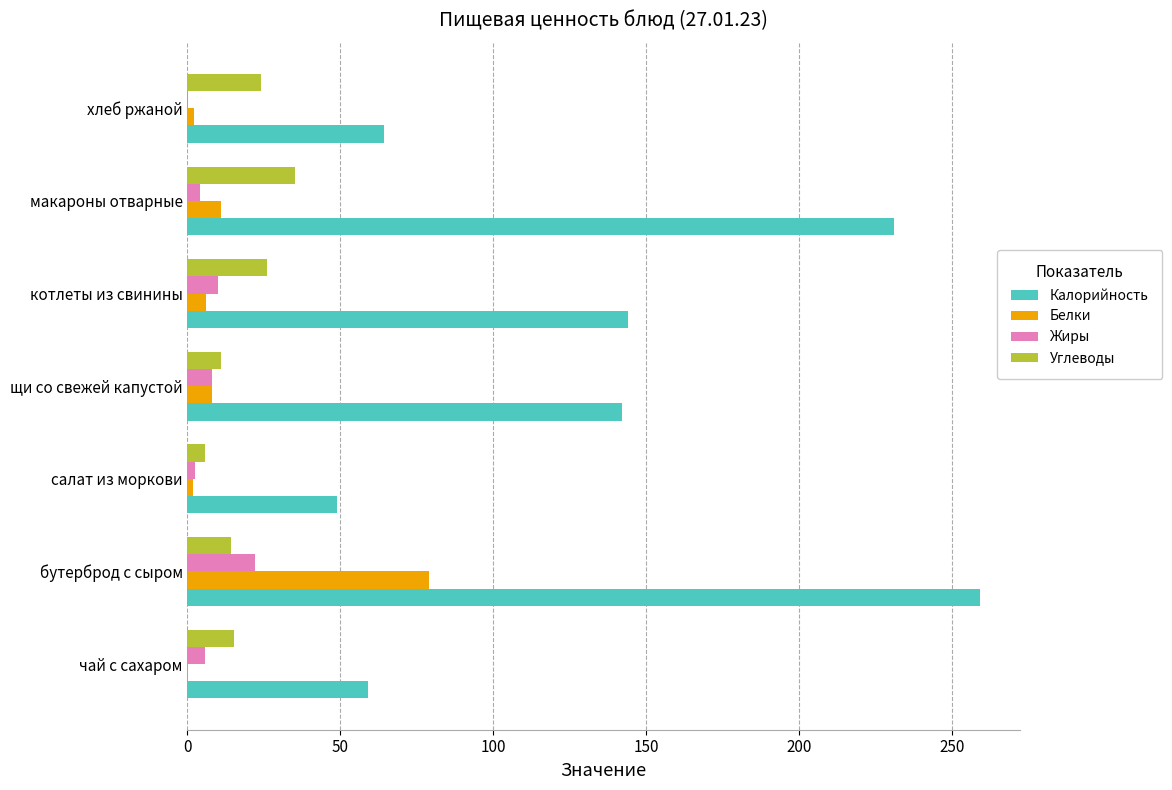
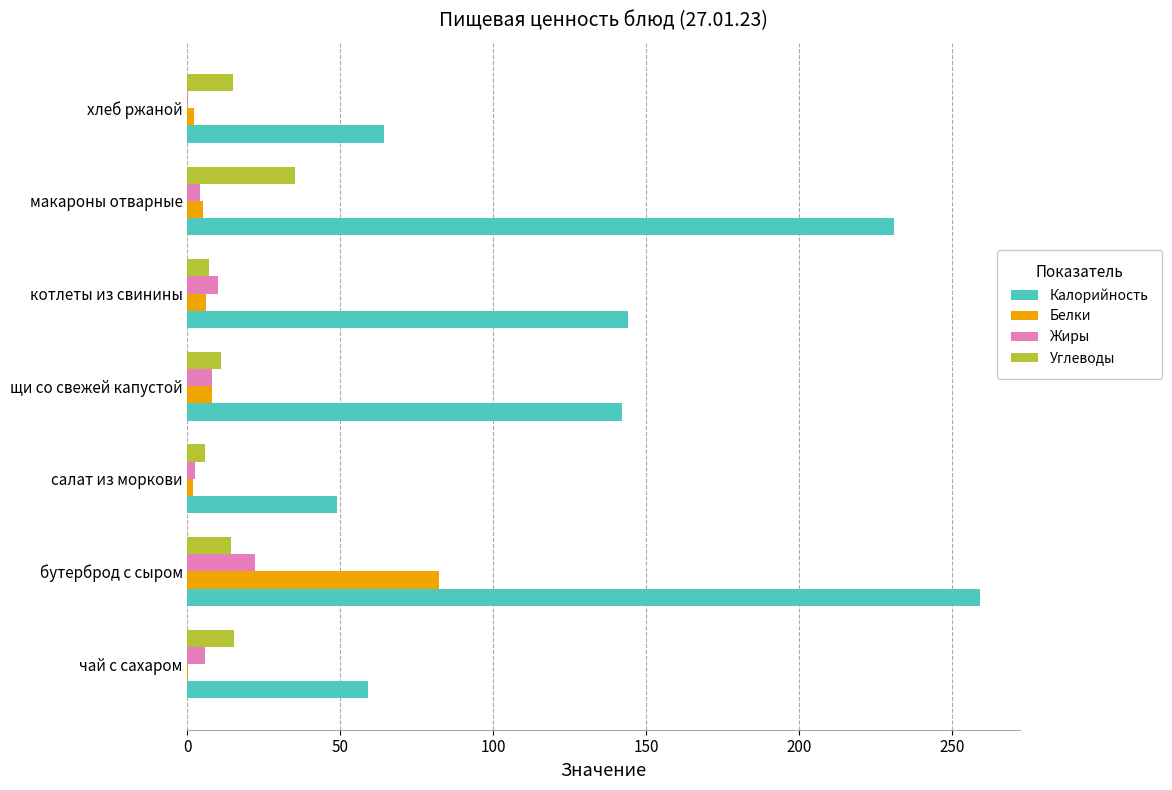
  {
    "Калорийность": {
      "хлеб ржаной": 64,
      "макароны отварные": 231,
      "котлеты из свинины": 144,
      "щи со свежей капустой": 142,
      "салат из моркови": 49,
      "бутерброд с сыром": 259,
      "чай с сахаром": 59
    },
    "Белки": {
      "хлеб ржаной": 2,
-     "макароны отварные": 11,
+     "макароны отварные": 5,
      "котлеты из свинины": 6,
      "щи со свежей капустой": 8,
      "салат из моркови": 2,
-     "бутерброд с сыром": 79
+     "бутерброд с сыром": 82
    },
    "Жиры": {
      "макароны отварные": 4,
      "котлеты из свинины": 10,
      "щи со свежей капустой": 8,
      "салат из моркови": 3,
      "бутерброд с сыром": 22,
      "чай с сахаром": 6
    },
    "Углеводы": {
-     "хлеб ржаной": 24,
+     "хлеб ржаной": 15,
      "макароны отварные": 35,
-     "котлеты из свинины": 26,
+     "котлеты из свинины": 7,
      "щи со свежей капустой": 11,
      "салат из моркови": 6,
      "бутерброд с сыром": 14,
      "чай с сахаром": 15
    }
  }
